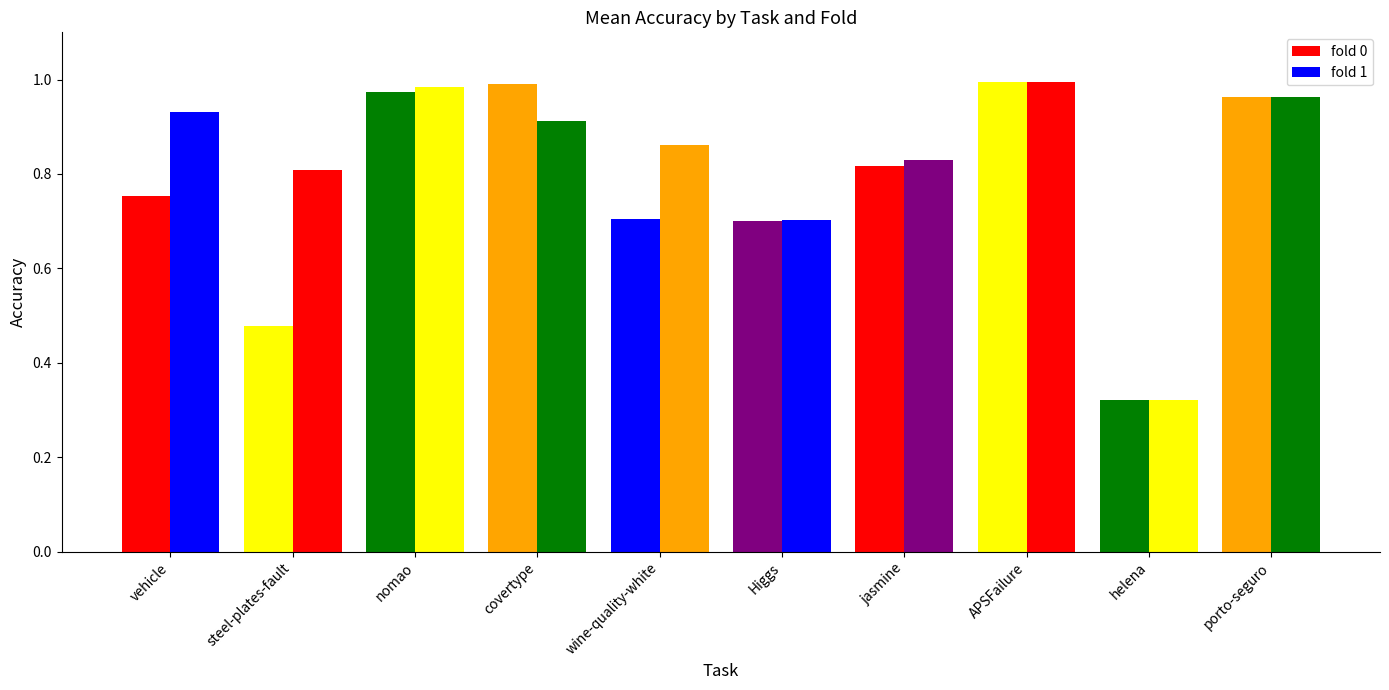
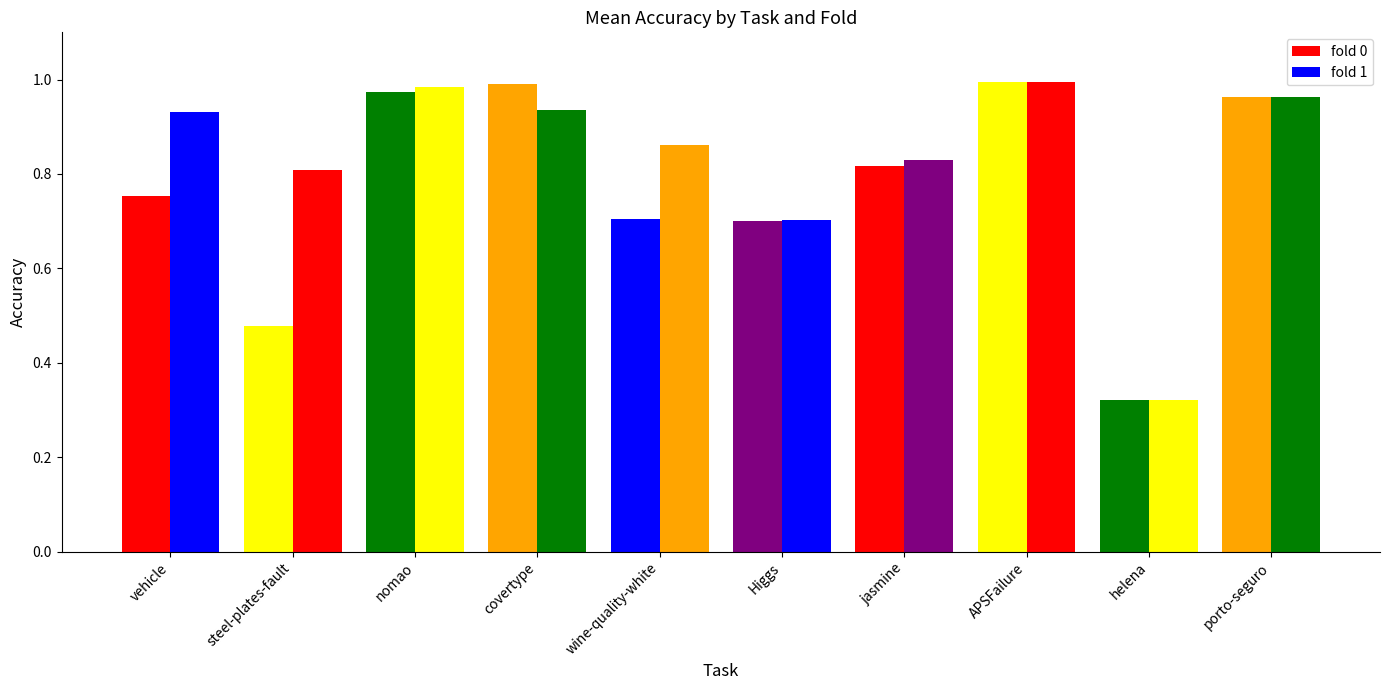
  {
    "fold 0": {
      "vehicle": 0.75,
      "steel-plates-fault": 0.48,
      "nomao": 0.97,
      "covertype": 0.99,
      "wine-quality-white": 0.70,
      "Higgs": 0.70,
      "jasmine": 0.82,
      "APSFailure": 1.00,
      "helena": 0.32,
      "porto-seguro": 0.96
    },
    "fold 1": {
      "vehicle": 0.93,
      "steel-plates-fault": 0.81,
      "nomao": 0.98,
-     "covertype": 0.91,
+     "covertype": 0.94,
      "wine-quality-white": 0.86,
      "Higgs": 0.70,
      "jasmine": 0.83,
      "APSFailure": 1.00,
      "helena": 0.32,
      "porto-seguro": 0.96
    }
  }
